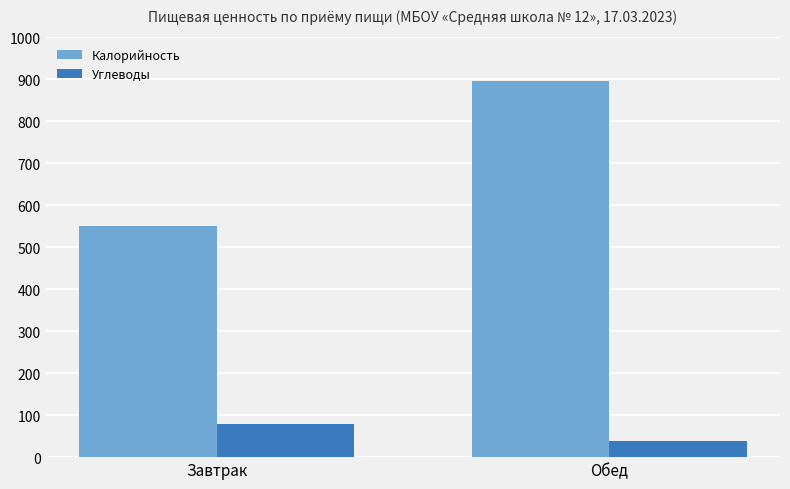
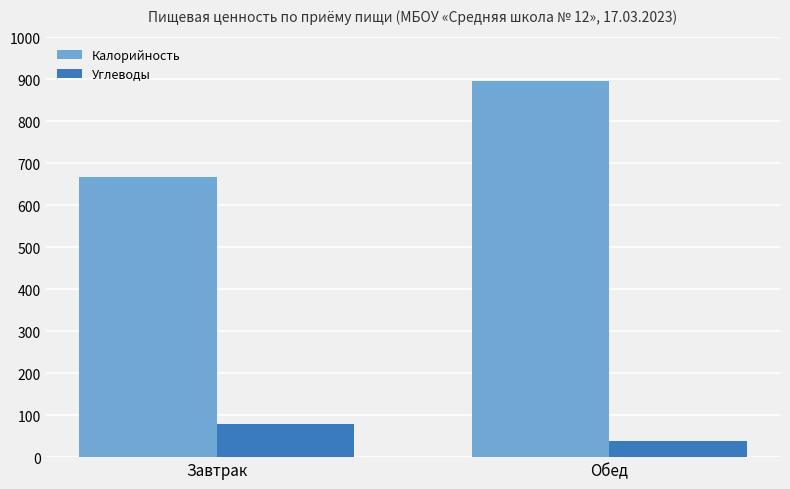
  {
    "Калорийность": {
-     "Завтрак": 550,
+     "Завтрак": 670,
      "Обед": 900
    },
    "Углеводы": {
      "Завтрак": 80,
      "Обед": 40
    }
  }
